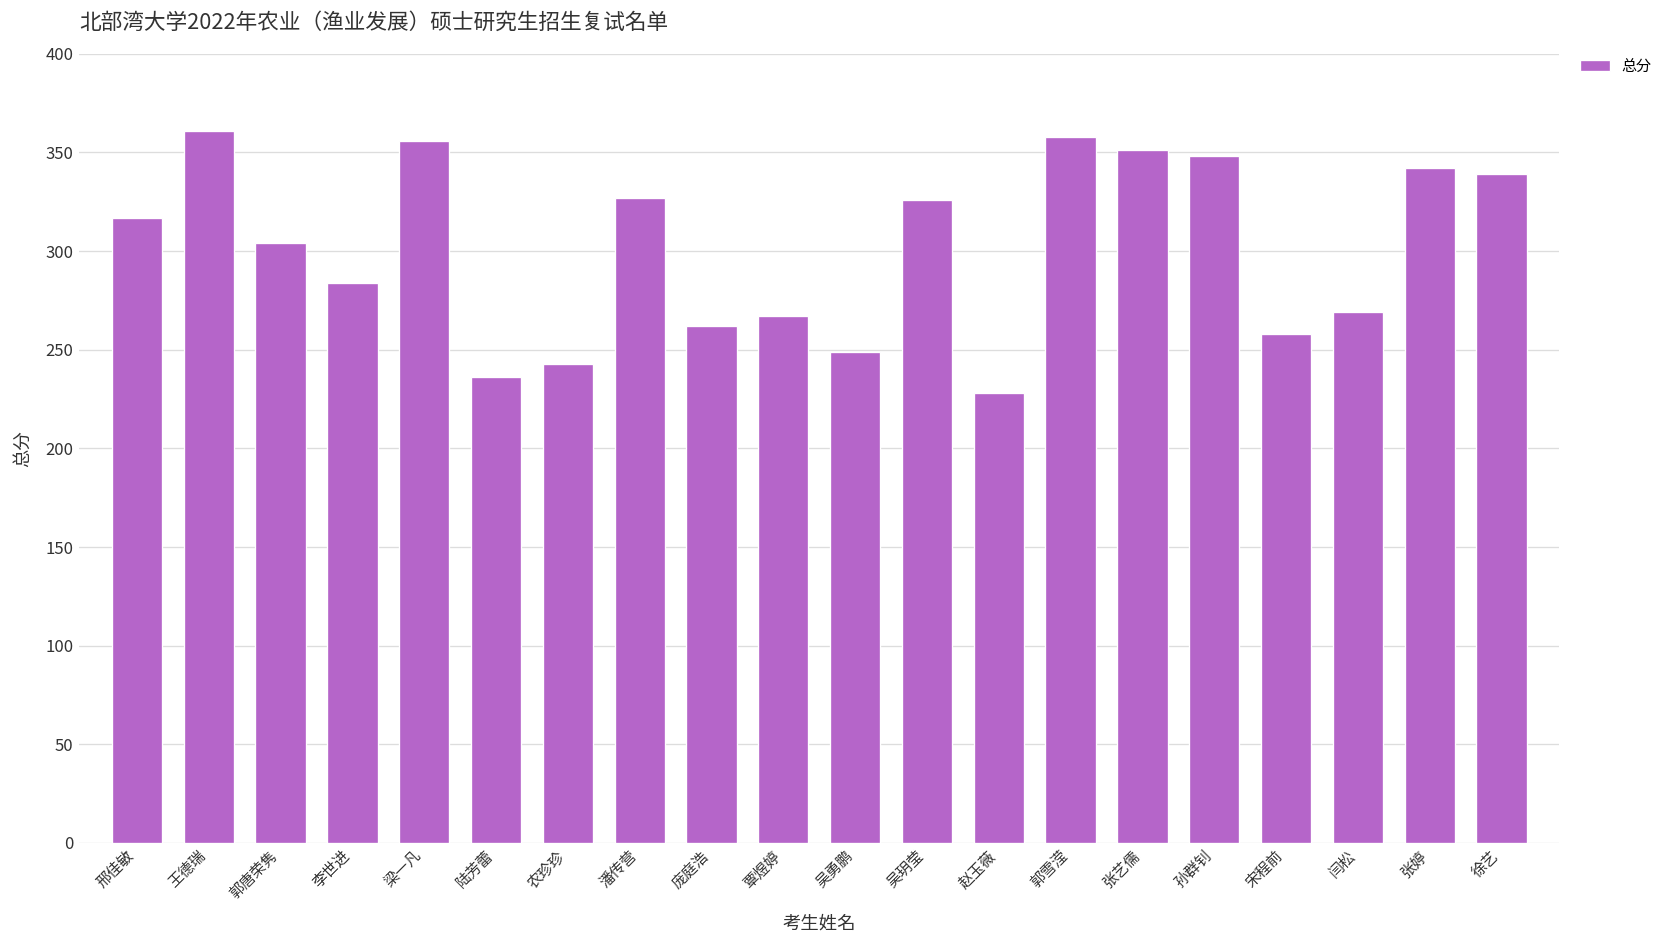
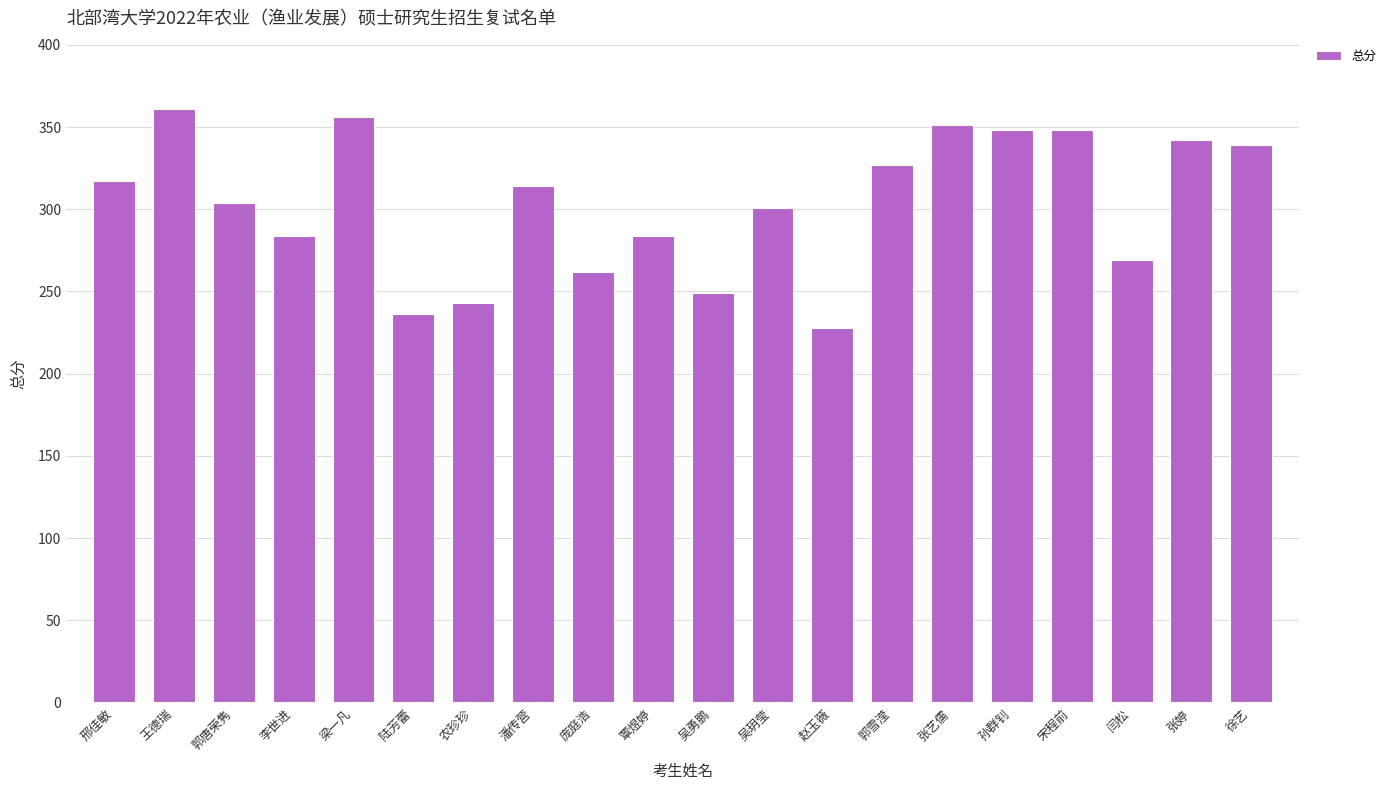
  {
    "邢佳敏": 317,
    "王德瑞": 361,
    "郭唐荣隽": 304,
    "李世进": 284,
    "梁一凡": 356,
    "陆芳蕾": 236,
    "农珍珍": 243,
-   "潘传营": 327,
+   "潘传营": 314,
    "庞庭浩": 262,
-   "覃煜婷": 267,
+   "覃煜婷": 284,
    "吴勇鹏": 249,
-   "吴玥莹": 326,
+   "吴玥莹": 301,
    "赵玉薇": 228,
-   "郭雪滢": 358,
+   "郭雪滢": 327,
    "张艺儒": 351,
    "孙群钊": 348,
-   "宋程前": 258,
+   "宋程前": 348,
    "闫松": 269,
    "张婷": 342,
    "徐艺": 339
  }
